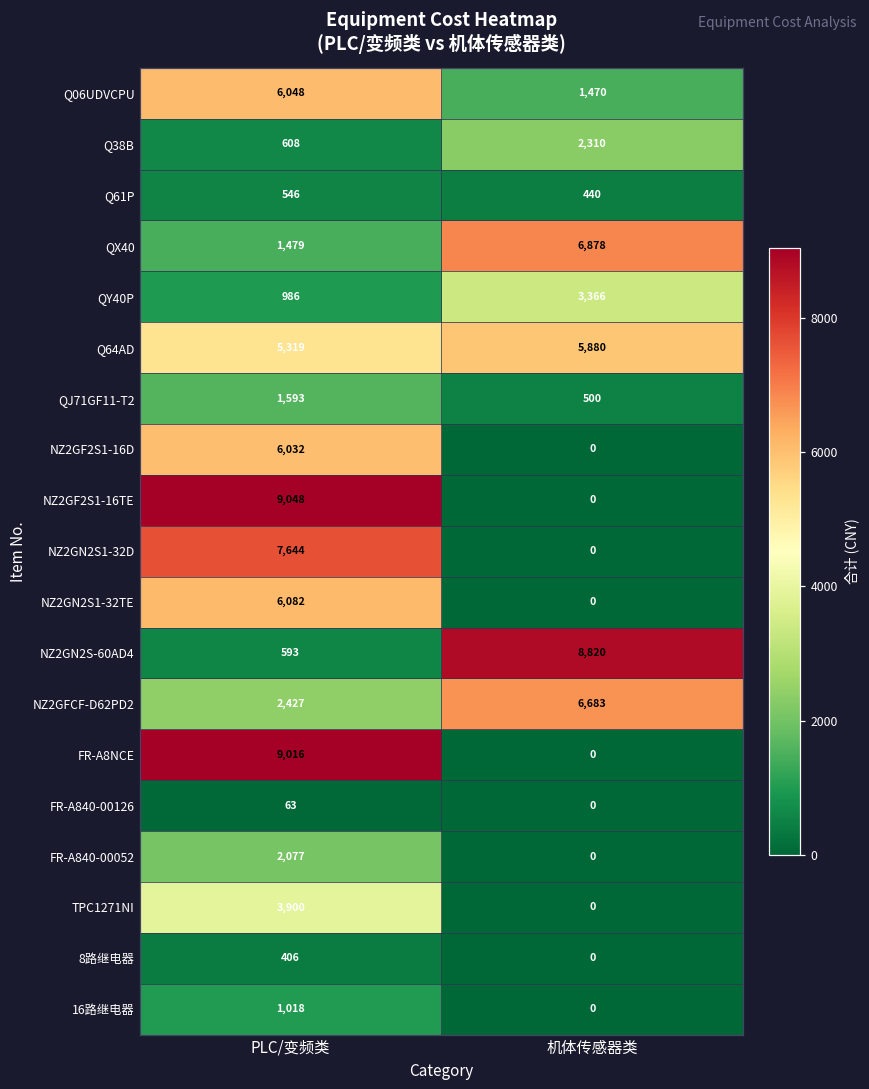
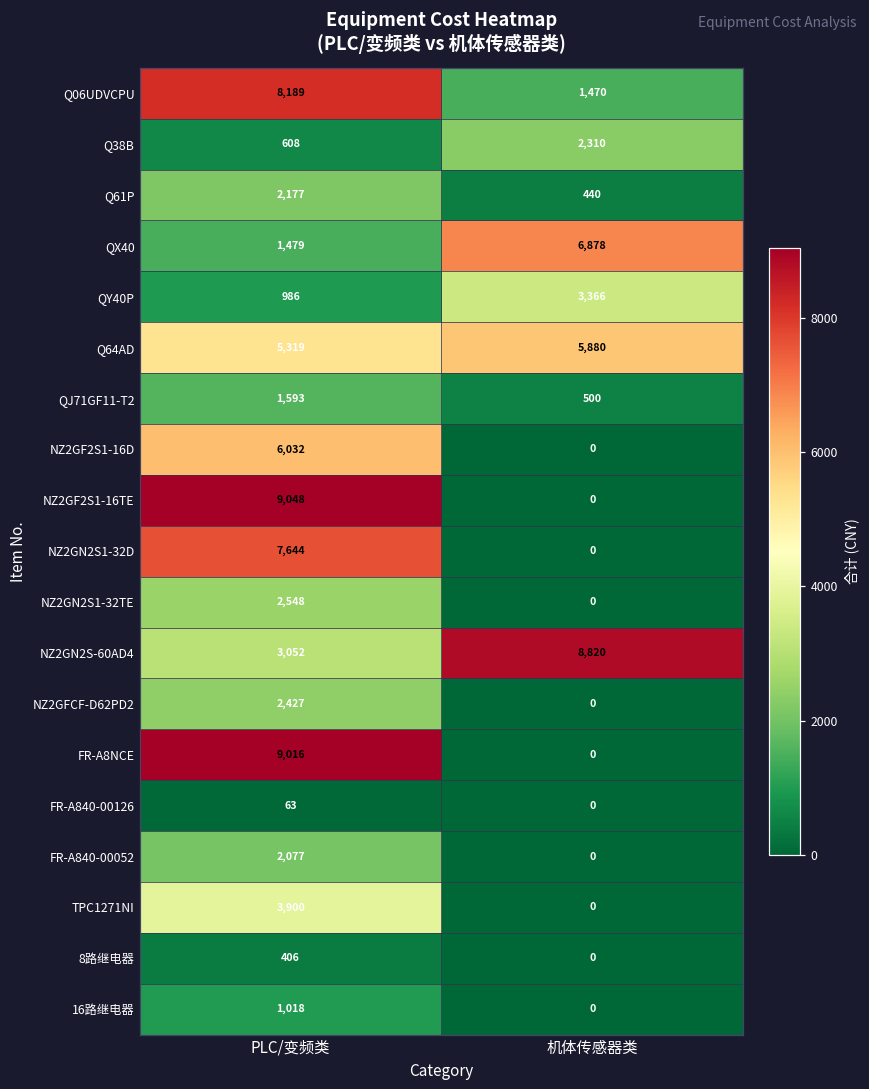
  {
    "Q06UDVCPU": {
-     "PLC/变频类": "6,048",
+     "PLC/变频类": "8,189",
      "机体传感器类": "1,470"
    },
    "Q38B": {
      "PLC/变频类": "608",
      "机体传感器类": "2,310"
    },
    "Q61P": {
-     "PLC/变频类": "546",
+     "PLC/变频类": "2,177",
      "机体传感器类": "440"
    },
    "QX40": {
      "PLC/变频类": "1,479",
      "机体传感器类": "6,878"
    },
    "QY40P": {
      "PLC/变频类": "986",
      "机体传感器类": "3,366"
    },
    "Q64AD": {
      "PLC/变频类": "5,319",
      "机体传感器类": "5,880"
    },
    "QJ71GF11-T2": {
      "PLC/变频类": "1,593",
      "机体传感器类": "500"
    },
    "NZ2GF2S1-16D": {
      "PLC/变频类": "6,032",
      "机体传感器类": "0"
    },
    "NZ2GF2S1-16TE": {
      "PLC/变频类": "9,048",
      "机体传感器类": "0"
    },
    "NZ2GN2S1-32D": {
      "PLC/变频类": "7,644",
      "机体传感器类": "0"
    },
    "NZ2GN2S1-32TE": {
-     "PLC/变频类": "6,082",
+     "PLC/变频类": "2,548",
      "机体传感器类": "0"
    },
    "NZ2GN2S-60AD4": {
-     "PLC/变频类": "593",
+     "PLC/变频类": "3,052",
      "机体传感器类": "8,820"
    },
    "NZ2GFCF-D62PD2": {
      "PLC/变频类": "2,427",
-     "机体传感器类": "6,683"
+     "机体传感器类": "0"
    },
    "FR-A8NCE": {
      "PLC/变频类": "9,016",
      "机体传感器类": "0"
    },
    "FR-A840-00126": {
      "PLC/变频类": "63",
      "机体传感器类": "0"
    },
    "FR-A840-00052": {
      "PLC/变频类": "2,077",
      "机体传感器类": "0"
    },
    "TPC1271NI": {
      "PLC/变频类": "3,900",
      "机体传感器类": "0"
    },
    "8路继电器": {
      "PLC/变频类": "406",
      "机体传感器类": "0"
    },
    "16路继电器": {
      "PLC/变频类": "1,018",
      "机体传感器类": "0"
    }
  }
